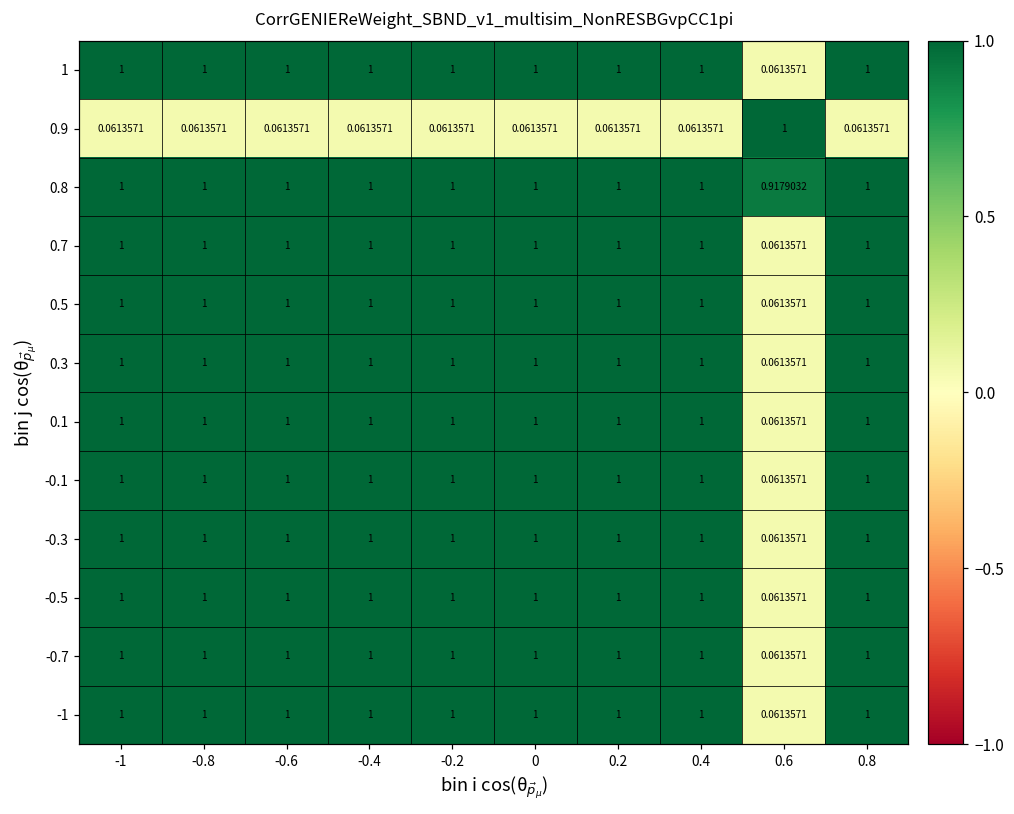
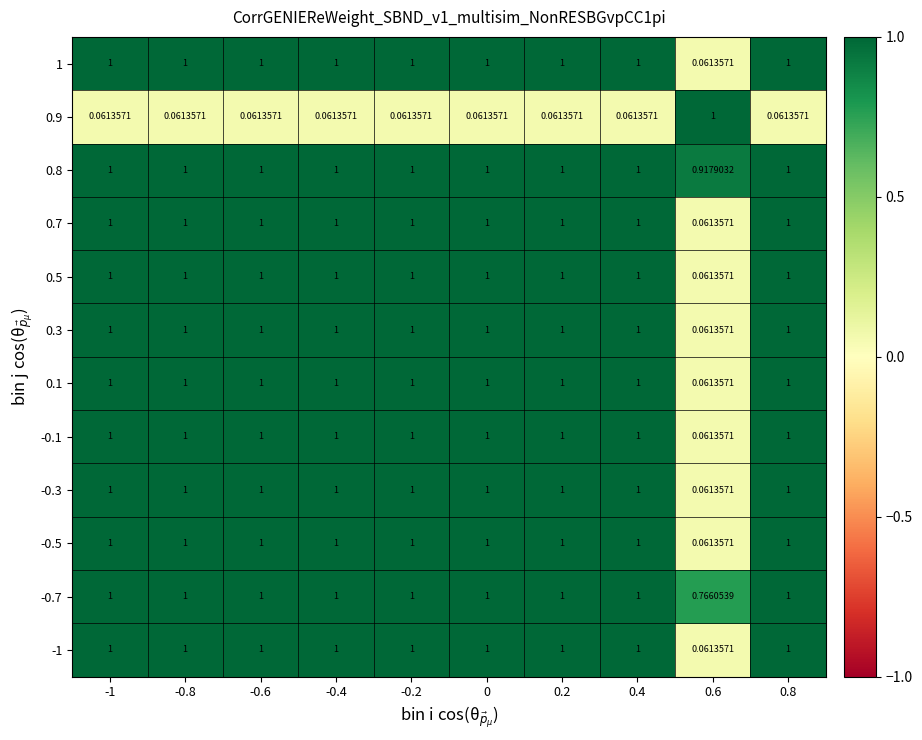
  {
    "1": {
      "-1": 1,
      "-0.8": 1,
      "-0.6": 1,
      "-0.4": 1,
      "-0.2": 1,
      "0": 1,
      "0.2": 1,
      "0.4": 1,
      "0.6": 0.0613571,
      "0.8": 1
    },
    "0.9": {
      "-1": 0.0613571,
      "-0.8": 0.0613571,
      "-0.6": 0.0613571,
      "-0.4": 0.0613571,
      "-0.2": 0.0613571,
      "0": 0.0613571,
      "0.2": 0.0613571,
      "0.4": 0.0613571,
      "0.6": 1,
      "0.8": 0.0613571
    },
    "0.8": {
      "-1": 1,
      "-0.8": 1,
      "-0.6": 1,
      "-0.4": 1,
      "-0.2": 1,
      "0": 1,
      "0.2": 1,
      "0.4": 1,
      "0.6": 0.9179032,
      "0.8": 1
    },
    "0.7": {
      "-1": 1,
      "-0.8": 1,
      "-0.6": 1,
      "-0.4": 1,
      "-0.2": 1,
      "0": 1,
      "0.2": 1,
      "0.4": 1,
      "0.6": 0.0613571,
      "0.8": 1
    },
    "0.5": {
      "-1": 1,
      "-0.8": 1,
      "-0.6": 1,
      "-0.4": 1,
      "-0.2": 1,
      "0": 1,
      "0.2": 1,
      "0.4": 1,
      "0.6": 0.0613571,
      "0.8": 1
    },
    "0.3": {
      "-1": 1,
      "-0.8": 1,
      "-0.6": 1,
      "-0.4": 1,
      "-0.2": 1,
      "0": 1,
      "0.2": 1,
      "0.4": 1,
      "0.6": 0.0613571,
      "0.8": 1
    },
    "0.1": {
      "-1": 1,
      "-0.8": 1,
      "-0.6": 1,
      "-0.4": 1,
      "-0.2": 1,
      "0": 1,
      "0.2": 1,
      "0.4": 1,
      "0.6": 0.0613571,
      "0.8": 1
    },
    "-0.1": {
      "-1": 1,
      "-0.8": 1,
      "-0.6": 1,
      "-0.4": 1,
      "-0.2": 1,
      "0": 1,
      "0.2": 1,
      "0.4": 1,
      "0.6": 0.0613571,
      "0.8": 1
    },
    "-0.3": {
      "-1": 1,
      "-0.8": 1,
      "-0.6": 1,
      "-0.4": 1,
      "-0.2": 1,
      "0": 1,
      "0.2": 1,
      "0.4": 1,
      "0.6": 0.0613571,
      "0.8": 1
    },
    "-0.5": {
      "-1": 1,
      "-0.8": 1,
      "-0.6": 1,
      "-0.4": 1,
      "-0.2": 1,
      "0": 1,
      "0.2": 1,
      "0.4": 1,
      "0.6": 0.0613571,
      "0.8": 1
    },
    "-0.7": {
      "-1": 1,
      "-0.8": 1,
      "-0.6": 1,
      "-0.4": 1,
      "-0.2": 1,
      "0": 1,
      "0.2": 1,
      "0.4": 1,
-     "0.6": 0.0613571,
+     "0.6": 0.7660539,
      "0.8": 1
    },
    "-1": {
      "-1": 1,
      "-0.8": 1,
      "-0.6": 1,
      "-0.4": 1,
      "-0.2": 1,
      "0": 1,
      "0.2": 1,
      "0.4": 1,
      "0.6": 0.0613571,
      "0.8": 1
    }
  }
